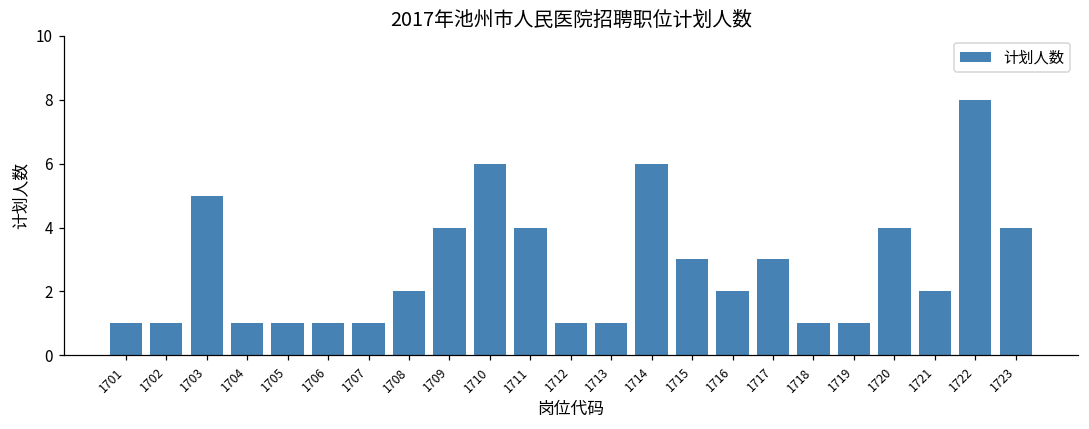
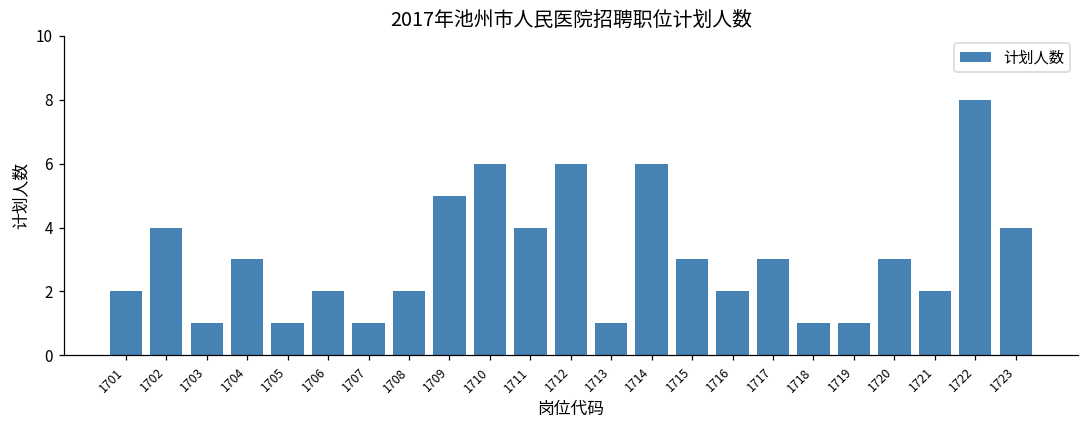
  {
-   "1701": 1,
-   "1702": 1,
-   "1703": 5,
-   "1704": 1,
+   "1701": 2,
+   "1702": 4,
+   "1703": 1,
+   "1704": 3,
    "1705": 1,
-   "1706": 1,
+   "1706": 2,
    "1707": 1,
    "1708": 2,
-   "1709": 4,
+   "1709": 5,
    "1710": 6,
    "1711": 4,
-   "1712": 1,
+   "1712": 6,
    "1713": 1,
    "1714": 6,
    "1715": 3,
    "1716": 2,
    "1717": 3,
    "1718": 1,
    "1719": 1,
-   "1720": 4,
+   "1720": 3,
    "1721": 2,
    "1722": 8,
    "1723": 4
  }
